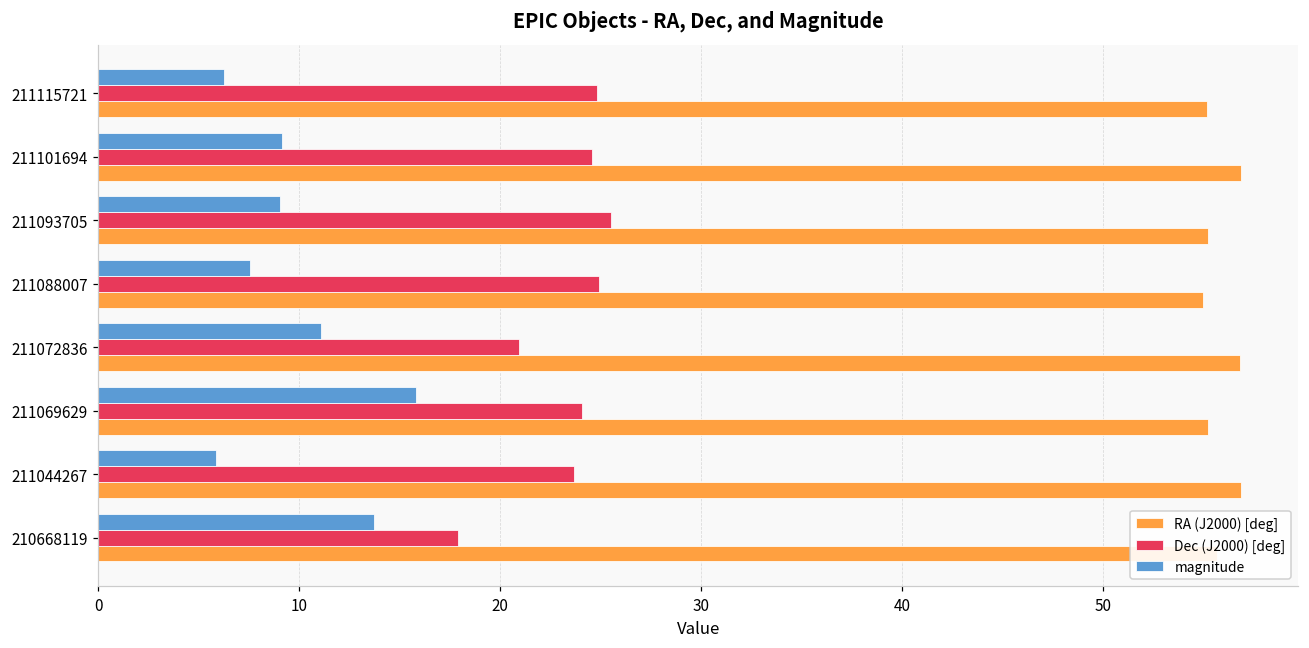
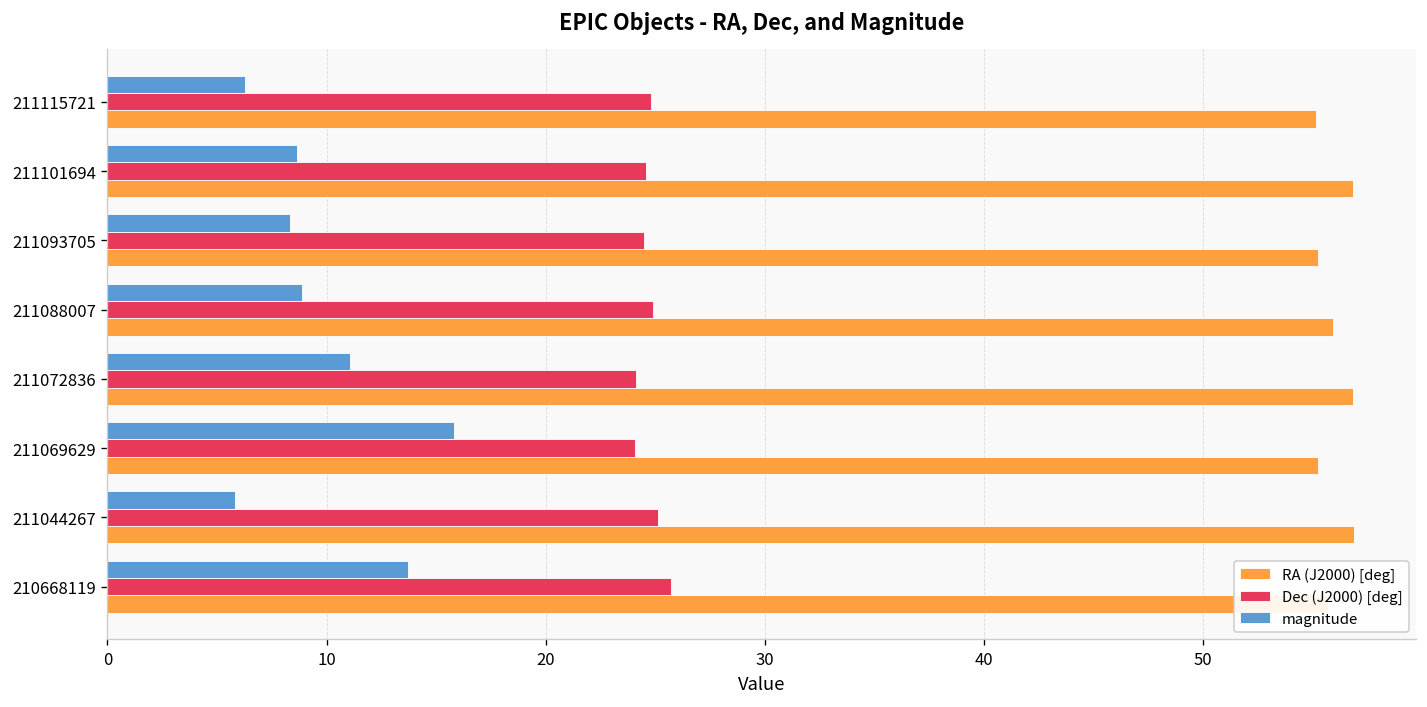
  {
    "RA (J2000) [deg]": {
      "211115721": 55.2,
      "211101694": 56.9,
      "211093705": 55.2,
-     "211088007": 55.0,
+     "211088007": 55.9,
      "211072836": 56.8,
      "211069629": 55.2,
      "211044267": 56.9
    },
    "Dec (J2000) [deg]": {
      "211115721": 24.8,
      "211101694": 24.6,
-     "211093705": 25.5,
+     "211093705": 24.5,
      "211088007": 24.9,
-     "211072836": 20.9,
+     "211072836": 24.1,
      "211069629": 24.1,
-     "211044267": 23.7,
-     "210668119": 17.9
+     "211044267": 25.1,
+     "210668119": 25.7
    },
    "magnitude": {
      "211115721": 6.3,
-     "211101694": 9.1,
-     "211093705": 9.1,
-     "211088007": 7.5,
+     "211101694": 8.7,
+     "211093705": 8.3,
+     "211088007": 8.9,
      "211072836": 11.1,
      "211069629": 15.8,
      "211044267": 5.8,
      "210668119": 13.7
    }
  }
